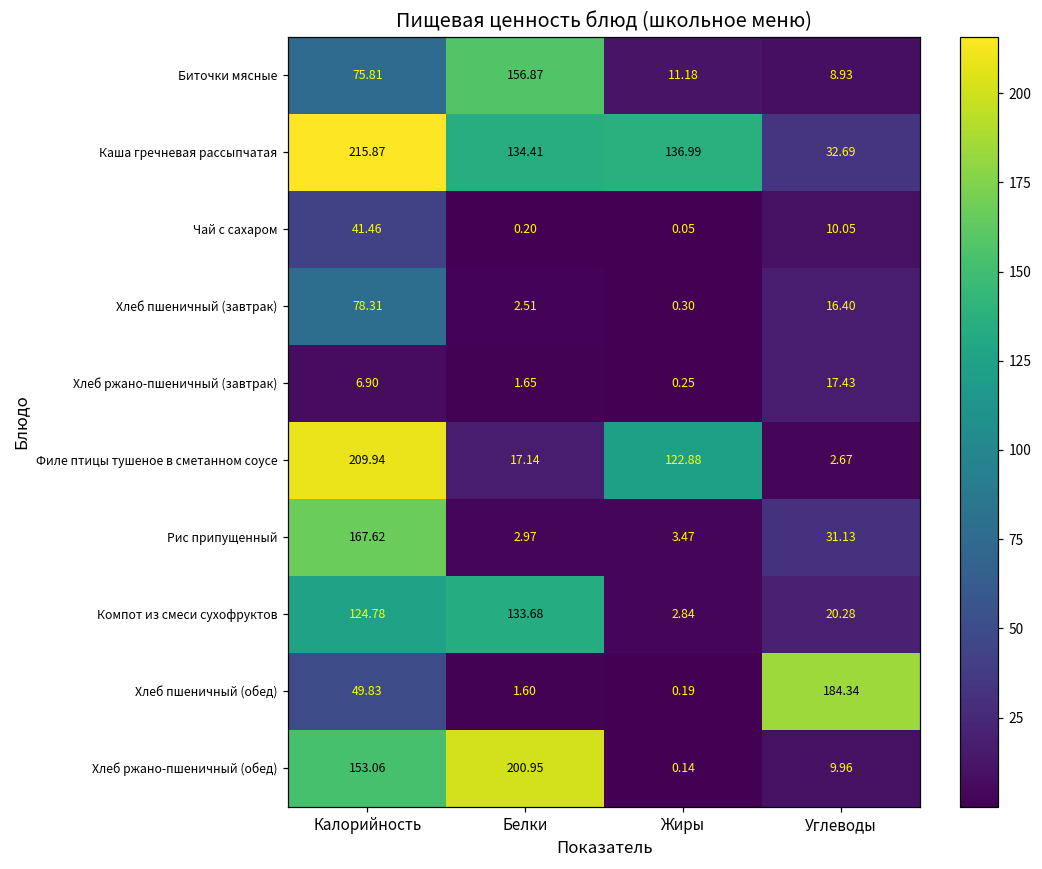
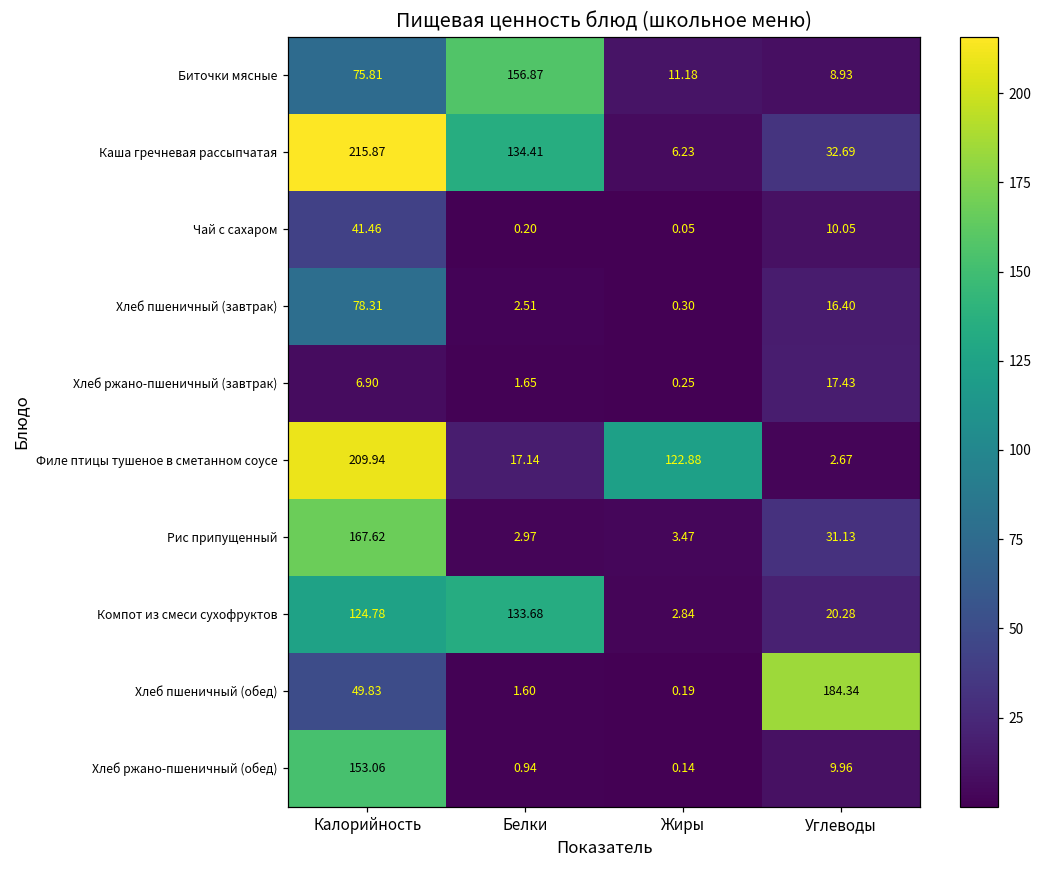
  {
    "Биточки мясные": {
      "Калорийность": 75.81,
      "Белки": 156.87,
      "Жиры": 11.18,
      "Углеводы": 8.93
    },
    "Каша гречневая рассыпчатая": {
      "Калорийность": 215.87,
      "Белки": 134.41,
-     "Жиры": 136.99,
+     "Жиры": 6.23,
      "Углеводы": 32.69
    },
    "Чай с сахаром": {
      "Калорийность": 41.46,
      "Белки": 0.20,
      "Жиры": 0.05,
      "Углеводы": 10.05
    },
    "Хлеб пшеничный (завтрак)": {
      "Калорийность": 78.31,
      "Белки": 2.51,
      "Жиры": 0.30,
      "Углеводы": 16.40
    },
    "Хлеб ржано-пшеничный (завтрак)": {
      "Калорийность": 6.90,
      "Белки": 1.65,
      "Жиры": 0.25,
      "Углеводы": 17.43
    },
    "Филе птицы тушеное в сметанном соусе": {
      "Калорийность": 209.94,
      "Белки": 17.14,
      "Жиры": 122.88,
      "Углеводы": 2.67
    },
    "Рис припущенный": {
      "Калорийность": 167.62,
      "Белки": 2.97,
      "Жиры": 3.47,
      "Углеводы": 31.13
    },
    "Компот из смеси сухофруктов": {
      "Калорийность": 124.78,
      "Белки": 133.68,
      "Жиры": 2.84,
      "Углеводы": 20.28
    },
    "Хлеб пшеничный (обед)": {
      "Калорийность": 49.83,
      "Белки": 1.60,
      "Жиры": 0.19,
      "Углеводы": 184.34
    },
    "Хлеб ржано-пшеничный (обед)": {
      "Калорийность": 153.06,
-     "Белки": 200.95,
+     "Белки": 0.94,
      "Жиры": 0.14,
      "Углеводы": 9.96
    }
  }
